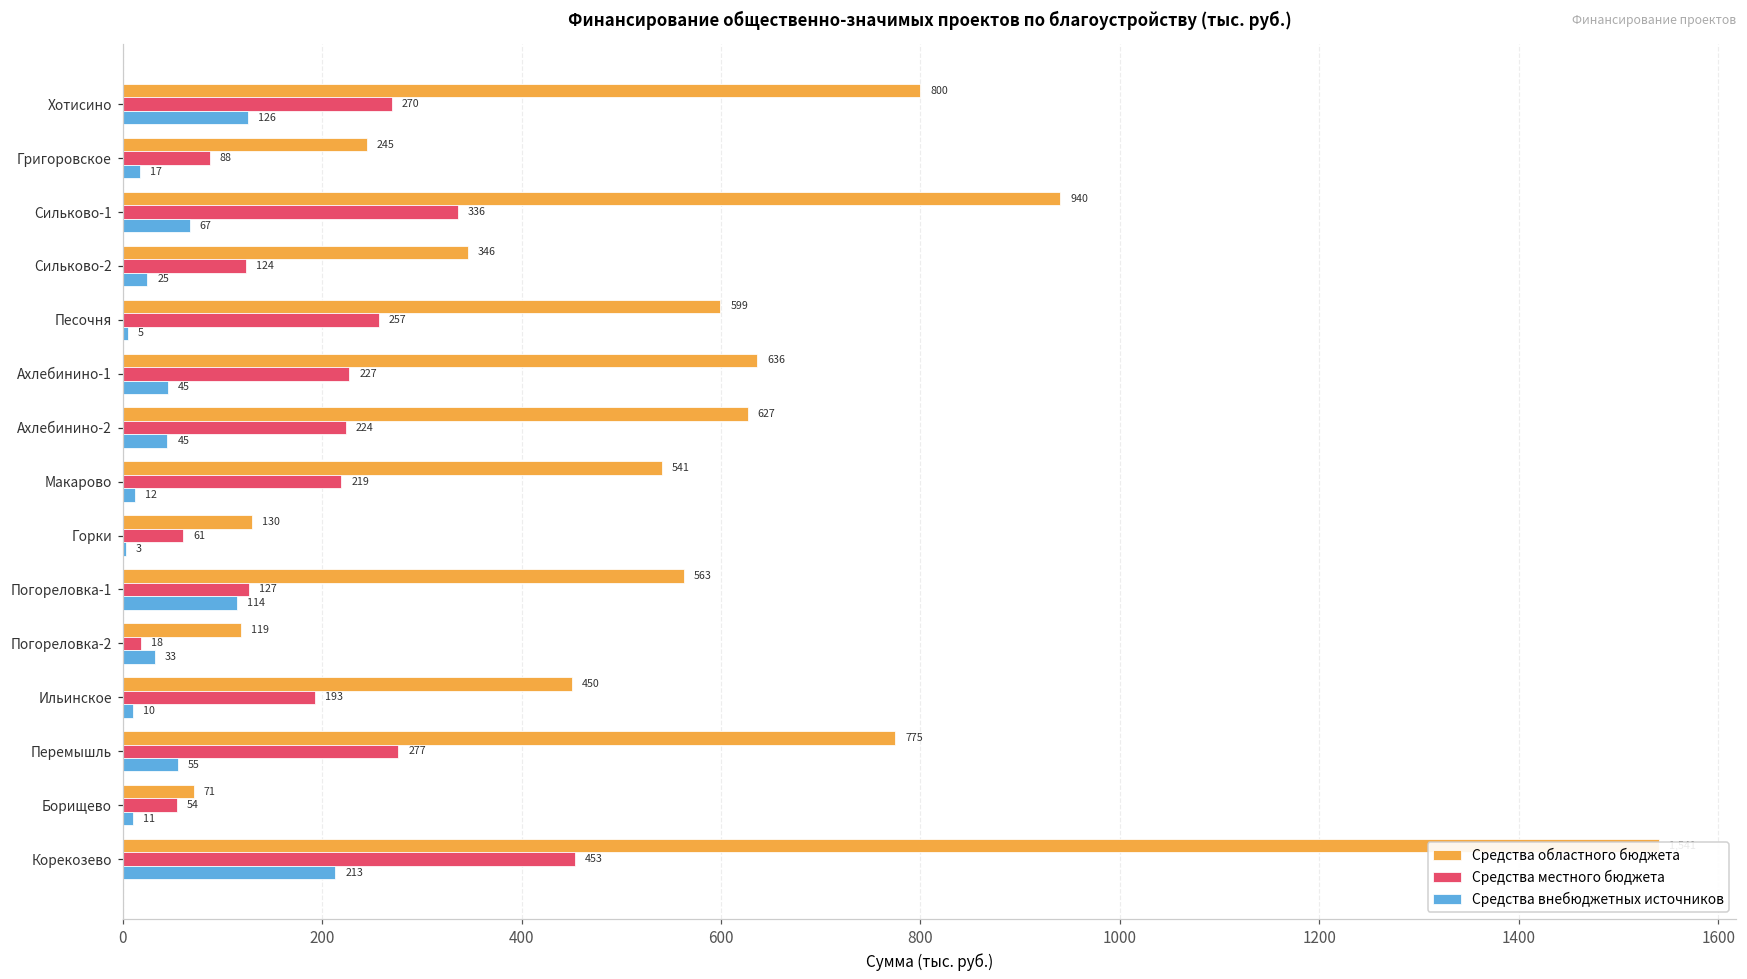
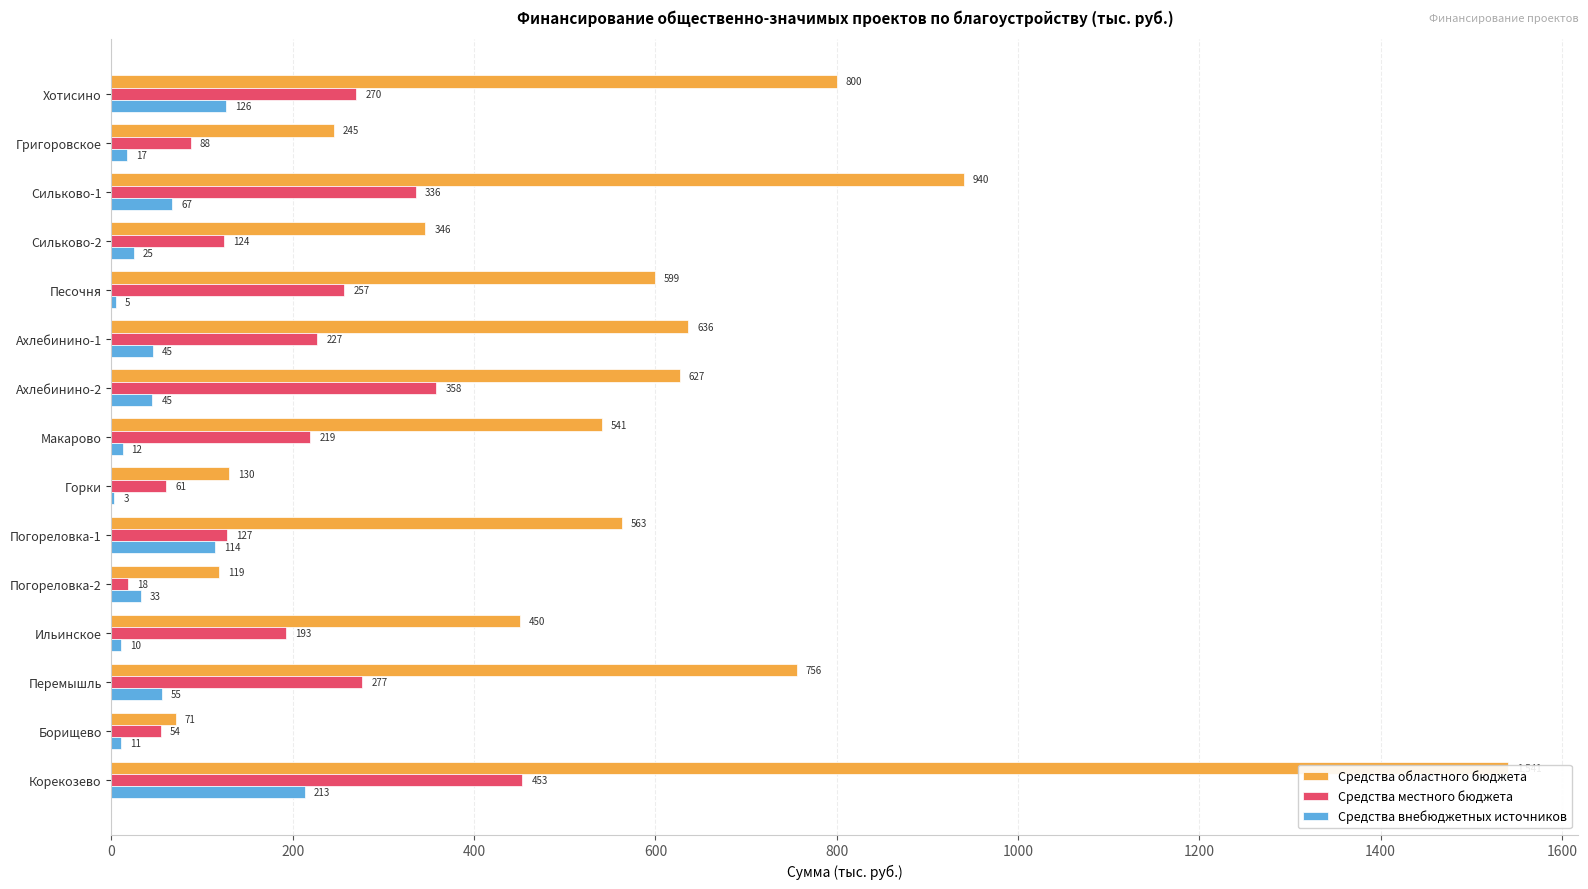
  {
    "Средства областного бюджета": {
      "Хотисино": 800,
      "Григоровское": 245,
      "Сильково-1": 940,
      "Сильково-2": 346,
      "Песочня": 599,
      "Ахлебинино-1": 636,
      "Ахлебинино-2": 627,
      "Макарово": 541,
      "Горки": 130,
      "Погореловка-1": 563,
      "Погореловка-2": 119,
      "Ильинское": 450,
-     "Перемышль": 775,
+     "Перемышль": 756,
      "Борищево": 71
    },
    "Средства местного бюджета": {
      "Хотисино": 270,
      "Григоровское": 88,
      "Сильково-1": 336,
      "Сильково-2": 124,
      "Песочня": 257,
      "Ахлебинино-1": 227,
-     "Ахлебинино-2": 224,
+     "Ахлебинино-2": 358,
      "Макарово": 219,
      "Горки": 61,
      "Погореловка-1": 127,
      "Погореловка-2": 18,
      "Ильинское": 193,
      "Перемышль": 277,
      "Борищево": 54,
      "Корекозево": 453
    },
    "Средства внебюджетных источников": {
      "Хотисино": 126,
      "Григоровское": 17,
      "Сильково-1": 67,
      "Сильково-2": 25,
      "Песочня": 5,
      "Ахлебинино-1": 45,
      "Ахлебинино-2": 45,
      "Макарово": 12,
      "Горки": 3,
      "Погореловка-1": 114,
      "Погореловка-2": 33,
      "Ильинское": 10,
      "Перемышль": 55,
      "Борищево": 11,
      "Корекозево": 213
    }
  }
